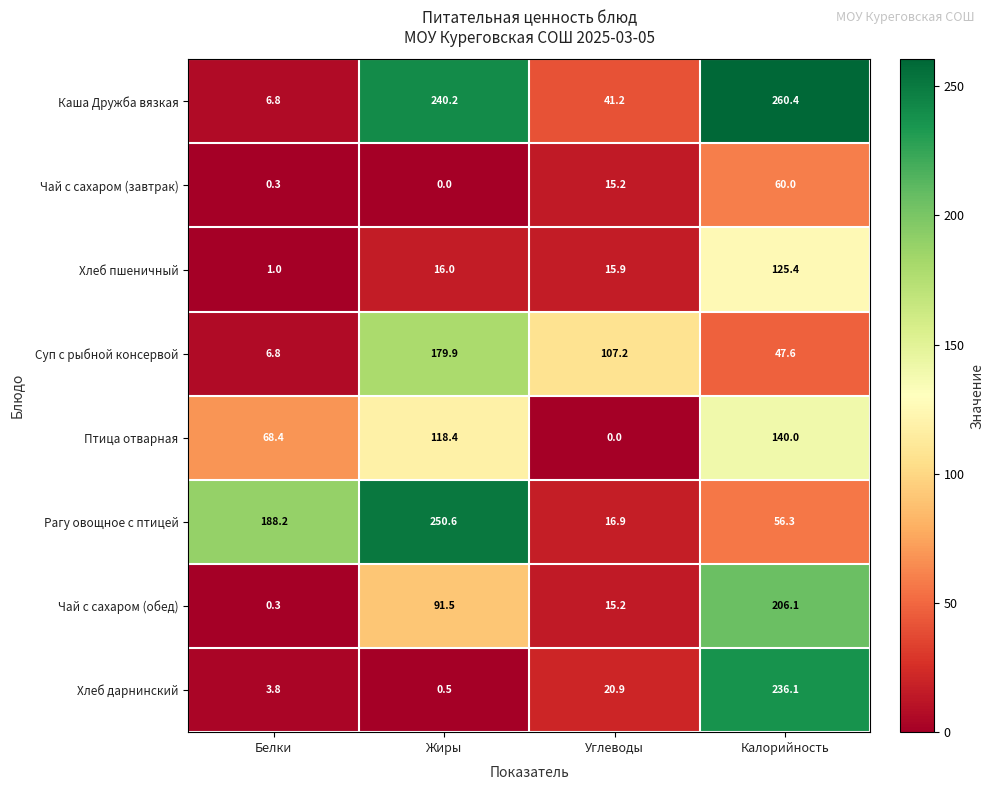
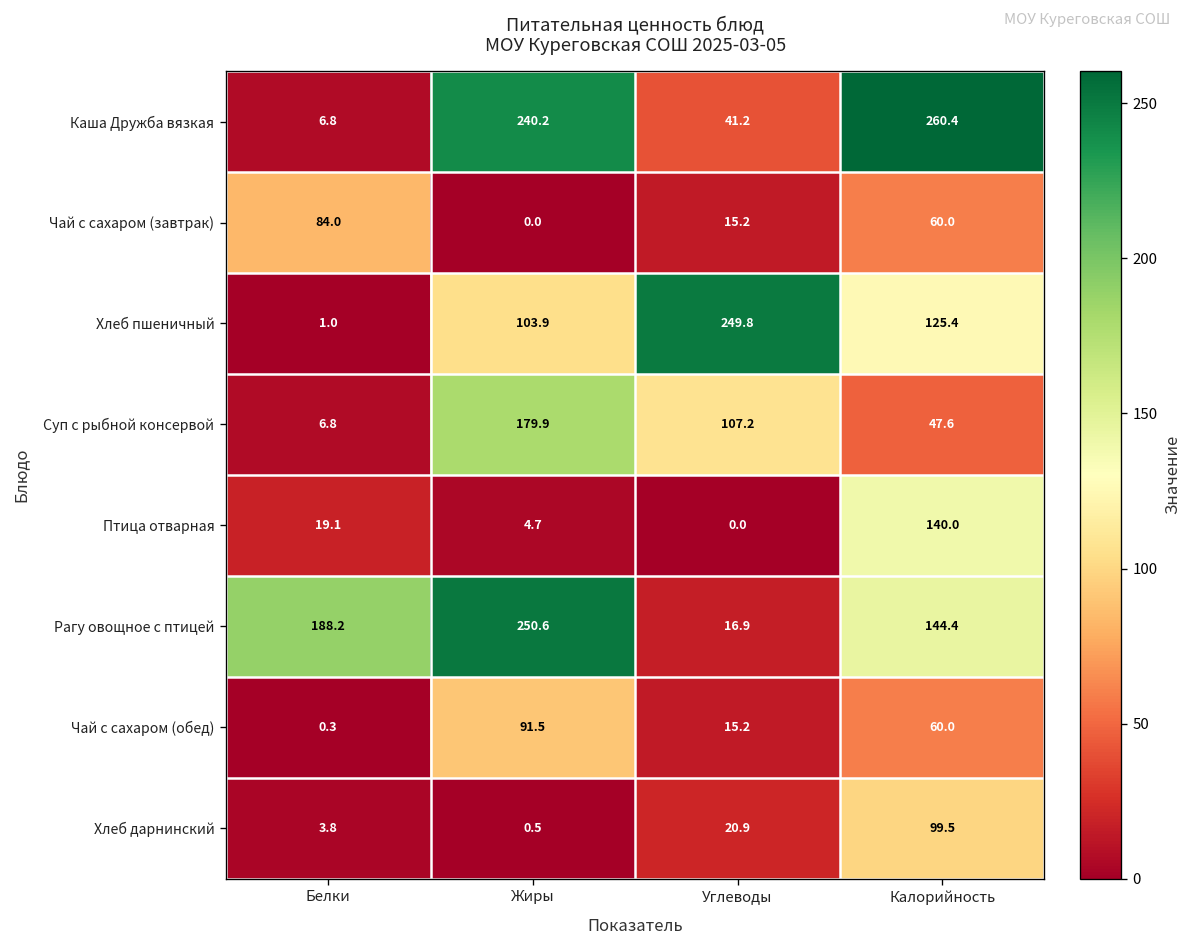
  {
    "Каша Дружба вязкая": {
      "Белки": 6.8,
      "Жиры": 240.2,
      "Углеводы": 41.2,
      "Калорийность": 260.4
    },
    "Чай с сахаром (завтрак)": {
-     "Белки": 0.3,
+     "Белки": 84.0,
      "Жиры": 0.0,
      "Углеводы": 15.2,
      "Калорийность": 60.0
    },
    "Хлеб пшеничный": {
      "Белки": 1.0,
-     "Жиры": 16.0,
-     "Углеводы": 15.9,
+     "Жиры": 103.9,
+     "Углеводы": 249.8,
      "Калорийность": 125.4
    },
    "Суп с рыбной консервой": {
      "Белки": 6.8,
      "Жиры": 179.9,
      "Углеводы": 107.2,
      "Калорийность": 47.6
    },
    "Птица отварная": {
-     "Белки": 68.4,
-     "Жиры": 118.4,
+     "Белки": 19.1,
+     "Жиры": 4.7,
      "Углеводы": 0.0,
      "Калорийность": 140.0
    },
    "Рагу овощное с птицей": {
      "Белки": 188.2,
      "Жиры": 250.6,
      "Углеводы": 16.9,
-     "Калорийность": 56.3
+     "Калорийность": 144.4
    },
    "Чай с сахаром (обед)": {
      "Белки": 0.3,
      "Жиры": 91.5,
      "Углеводы": 15.2,
-     "Калорийность": 206.1
+     "Калорийность": 60.0
    },
    "Хлеб дарнинский": {
      "Белки": 3.8,
      "Жиры": 0.5,
      "Углеводы": 20.9,
-     "Калорийность": 236.1
+     "Калорийность": 99.5
    }
  }
